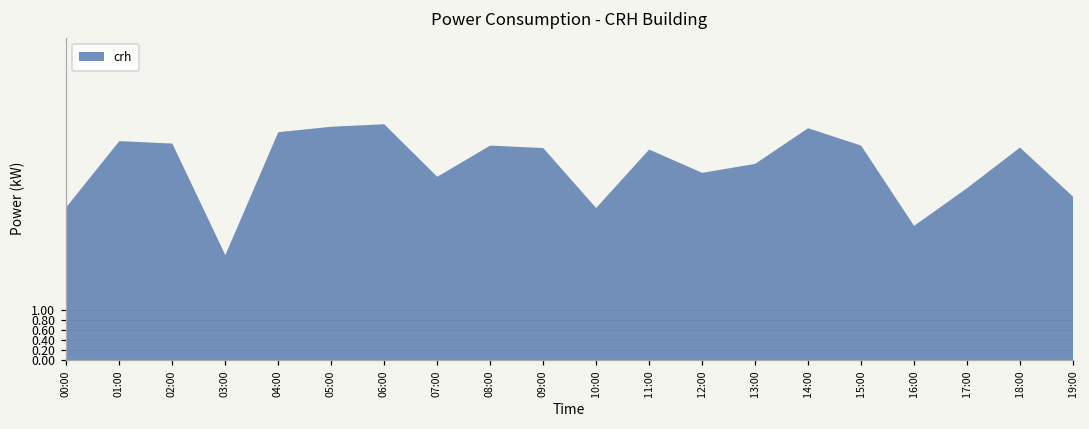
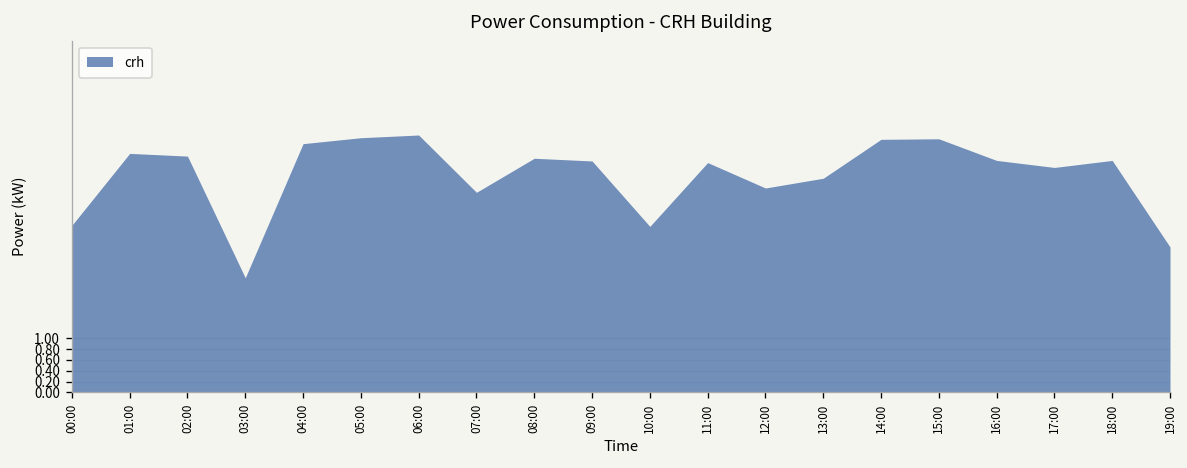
  {
    "00:00": 3.1,
    "01:00": 4.4,
    "02:00": 4.4,
    "03:00": 2.1,
    "04:00": 4.6,
    "05:00": 4.7,
    "06:00": 4.8,
    "07:00": 3.7,
    "08:00": 4.3,
    "09:00": 4.3,
    "10:00": 3.1,
    "11:00": 4.3,
    "12:00": 3.8,
    "13:00": 4.0,
    "14:00": 4.7,
-   "15:00": 4.3,
-   "16:00": 2.7,
-   "17:00": 3.5,
+   "15:00": 4.7,
+   "16:00": 4.3,
+   "17:00": 4.2,
    "18:00": 4.3,
-   "19:00": 3.3
+   "19:00": 2.7
  }
